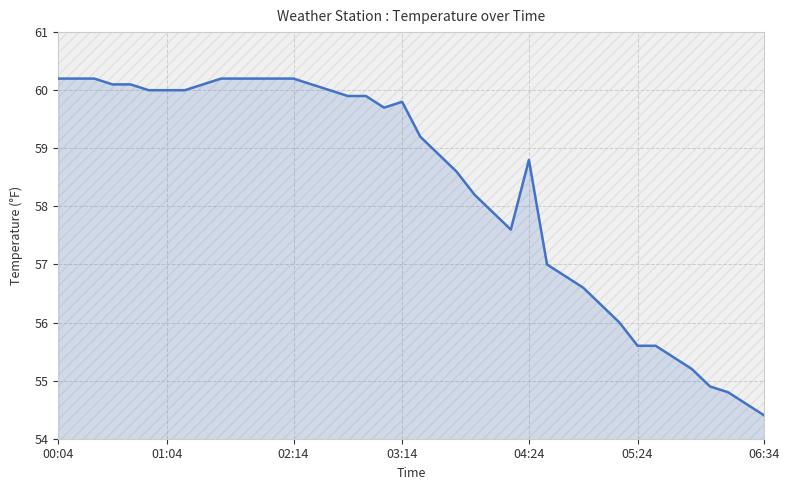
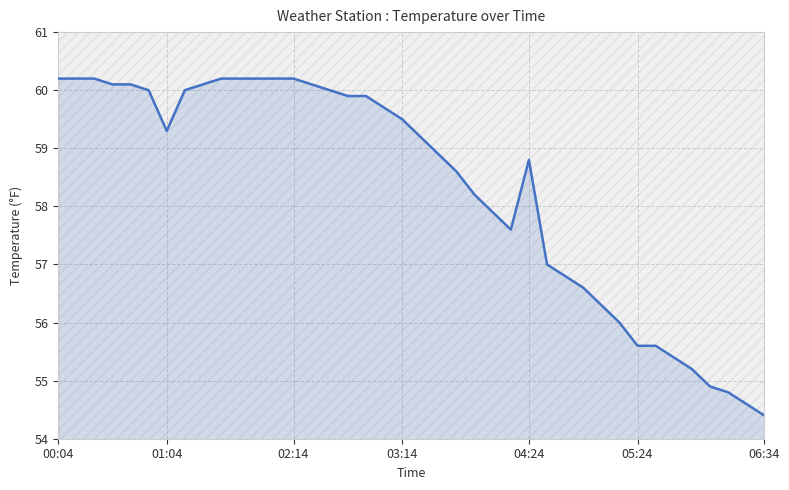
  {
    "00:04": 60.2,
-   "01:04": 60.0,
+   "01:04": 59.3,
    "02:14": 60.2,
-   "03:14": 59.8,
+   "03:14": 59.5,
    "04:24": 58.8,
    "05:24": 55.6,
    "06:34": 54.4
  }
